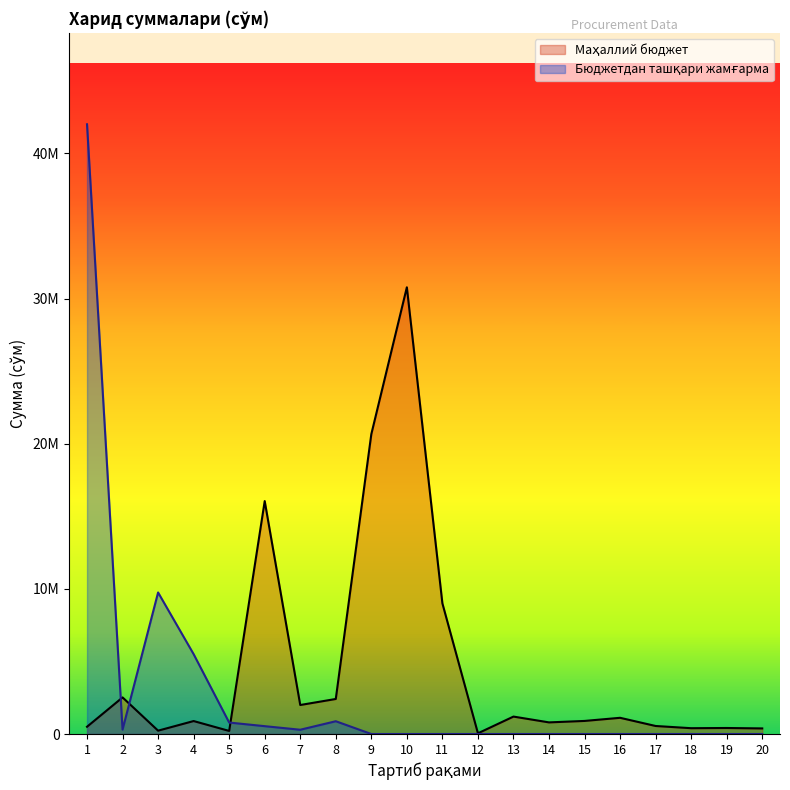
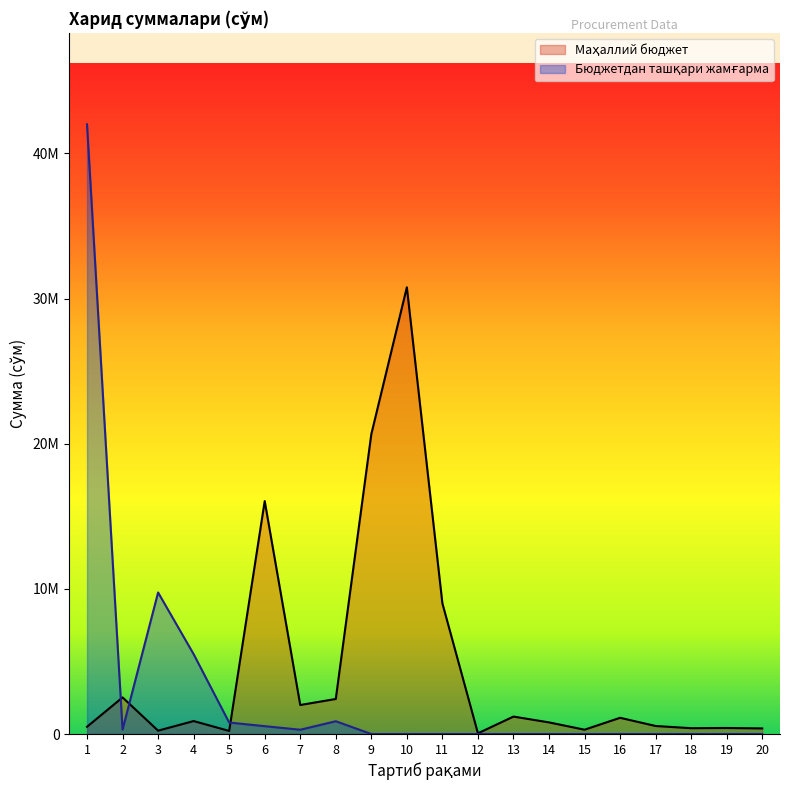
  {
    "Маҳаллий бюджет": {
      "1": 500000,
      "2": 2500000,
      "3": 200000,
      "4": 900000,
      "5": 200000,
      "6": 16000000,
      "7": 2000000,
      "8": 2400000,
      "9": 20700000,
      "10": 30800000,
      "11": 9000000,
      "13": 1200000,
      "14": 800000,
-     "15": 900000,
+     "15": 300000,
      "16": 1100000,
      "17": 600000,
      "18": 400000,
      "19": 400000,
      "20": 400000
    },
    "Бюджетдан ташқари жамғарма": {
      "1": 42000000,
      "2": 300000,
      "3": 9800000,
      "4": 5500000,
      "5": 800000,
      "6": 500000,
      "7": 300000,
      "8": 900000,
      "9": 0,
      "10": 0,
      "11": 0,
      "13": 0,
      "14": 0,
      "15": 0,
      "16": 0,
      "17": 0,
      "18": 0,
      "19": 0,
      "20": 0
    }
  }
